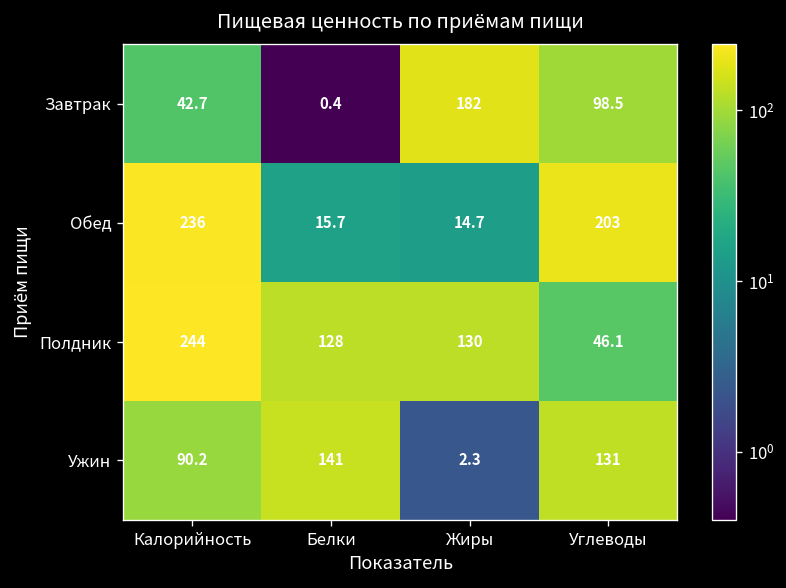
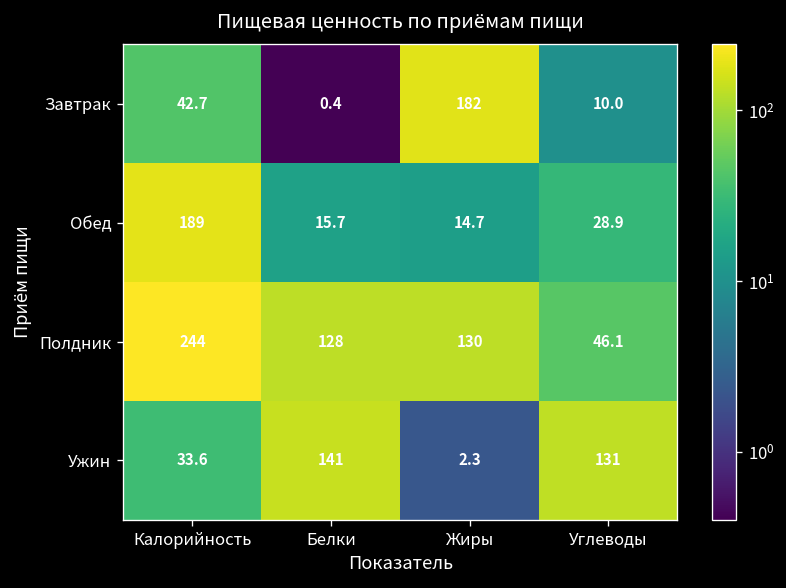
  {
    "Завтрак": {
      "Калорийность": 42.7,
      "Белки": 0.4,
      "Жиры": 182,
-     "Углеводы": 98.5
+     "Углеводы": 10.0
    },
    "Обед": {
-     "Калорийность": 236,
+     "Калорийность": 189,
      "Белки": 15.7,
      "Жиры": 14.7,
-     "Углеводы": 203
+     "Углеводы": 28.9
    },
    "Полдник": {
      "Калорийность": 244,
      "Белки": 128,
      "Жиры": 130,
      "Углеводы": 46.1
    },
    "Ужин": {
-     "Калорийность": 90.2,
+     "Калорийность": 33.6,
      "Белки": 141,
      "Жиры": 2.3,
      "Углеводы": 131
    }
  }
